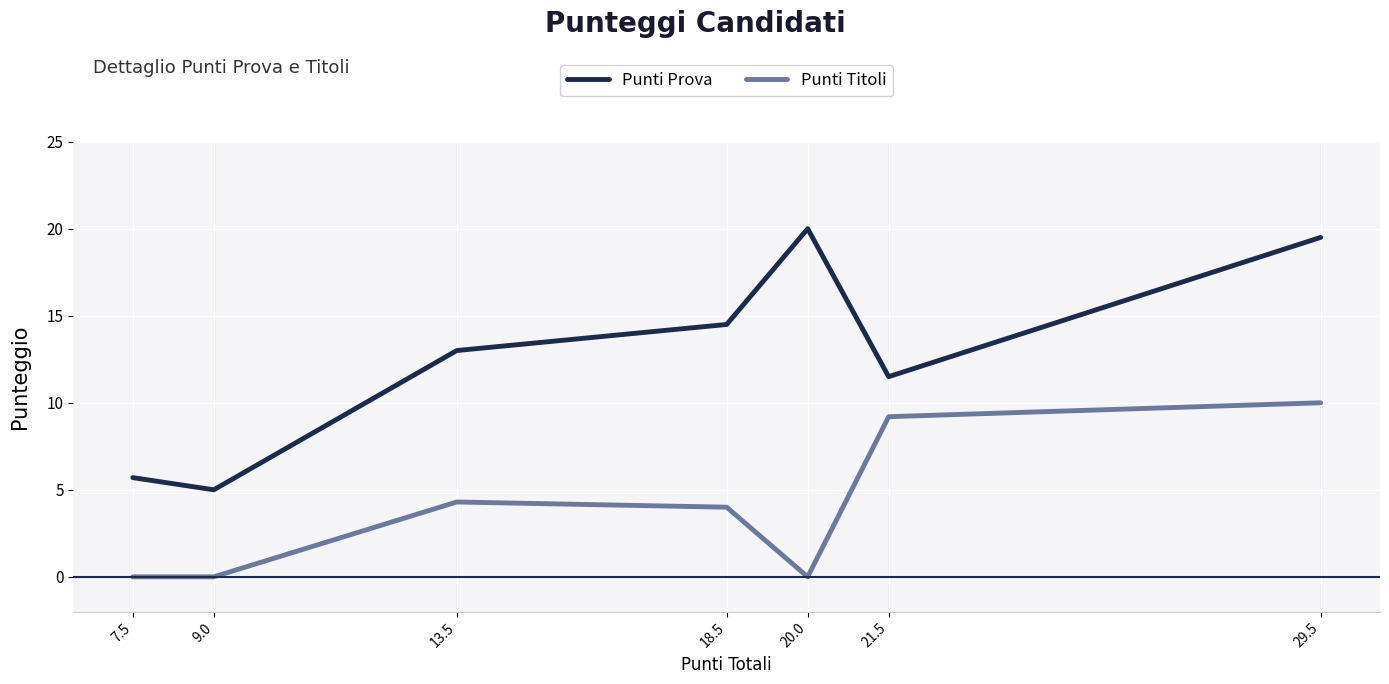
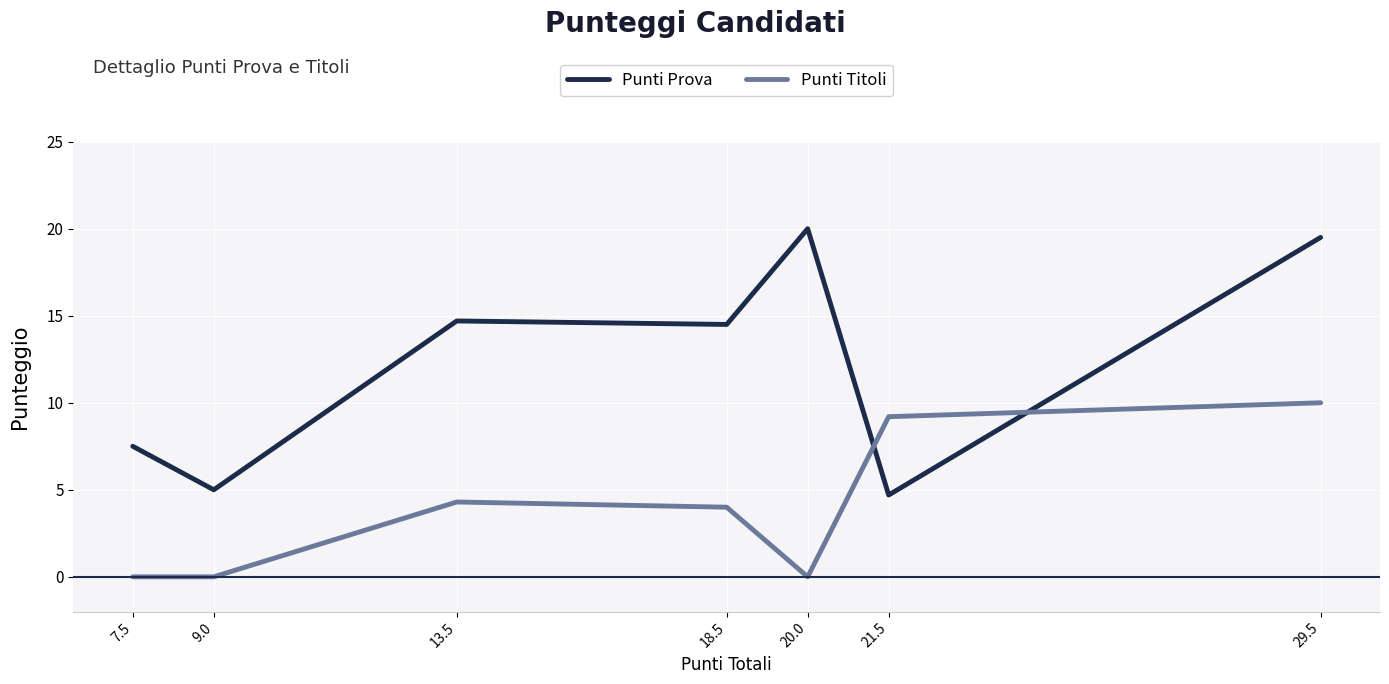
  {
    "Punti Prova": {
-     "7.5": 5.7,
+     "7.5": 7.5,
      "9.0": 5.0,
-     "13.5": 13.0,
+     "13.5": 14.7,
      "18.5": 14.5,
      "20.0": 20.0,
-     "21.5": 11.5,
+     "21.5": 4.7,
      "29.5": 19.5
    },
    "Punti Titoli": {
      "7.5": 0.0,
      "9.0": 0.0,
      "13.5": 4.3,
      "18.5": 4.0,
      "20.0": 0.0,
      "21.5": 9.2,
      "29.5": 10.0
    }
  }
